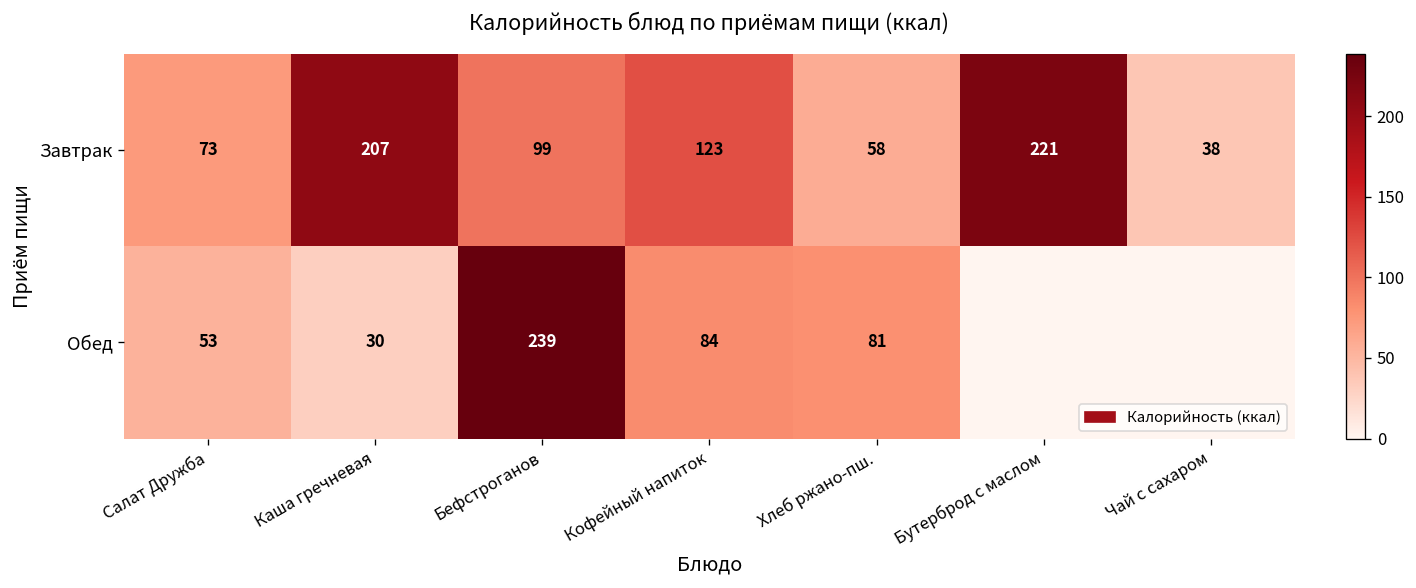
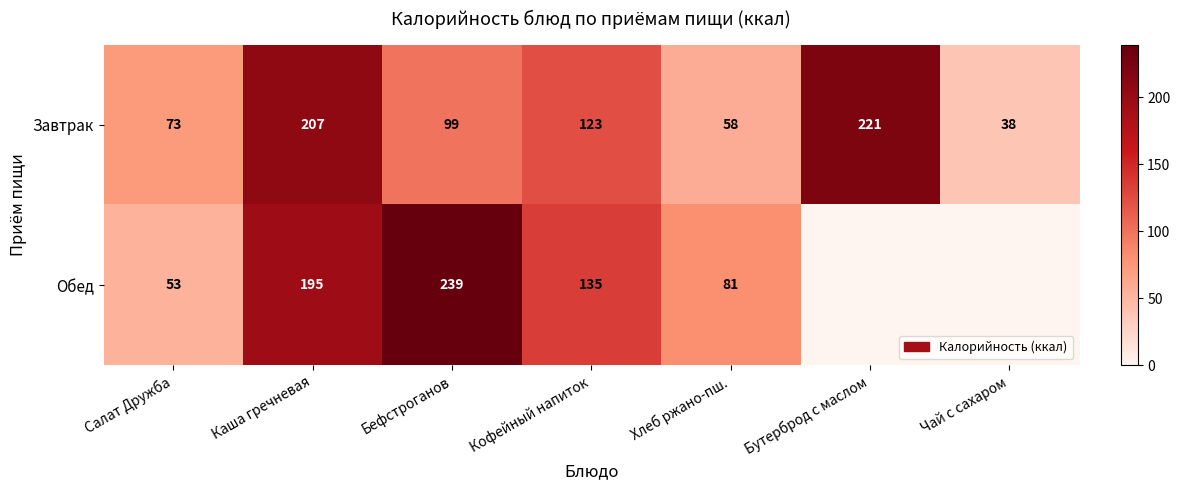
  {
    "Завтрак": {
      "Салат Дружба": 73,
      "Каша гречневая": 207,
      "Бефстроганов": 99,
      "Кофейный напиток": 123,
      "Хлеб ржано-пш.": 58,
      "Бутерброд с маслом": 221,
      "Чай с сахаром": 38
    },
    "Обед": {
      "Салат Дружба": 53,
-     "Каша гречневая": 30,
+     "Каша гречневая": 195,
      "Бефстроганов": 239,
-     "Кофейный напиток": 84,
+     "Кофейный напиток": 135,
      "Хлеб ржано-пш.": 81
    }
  }
